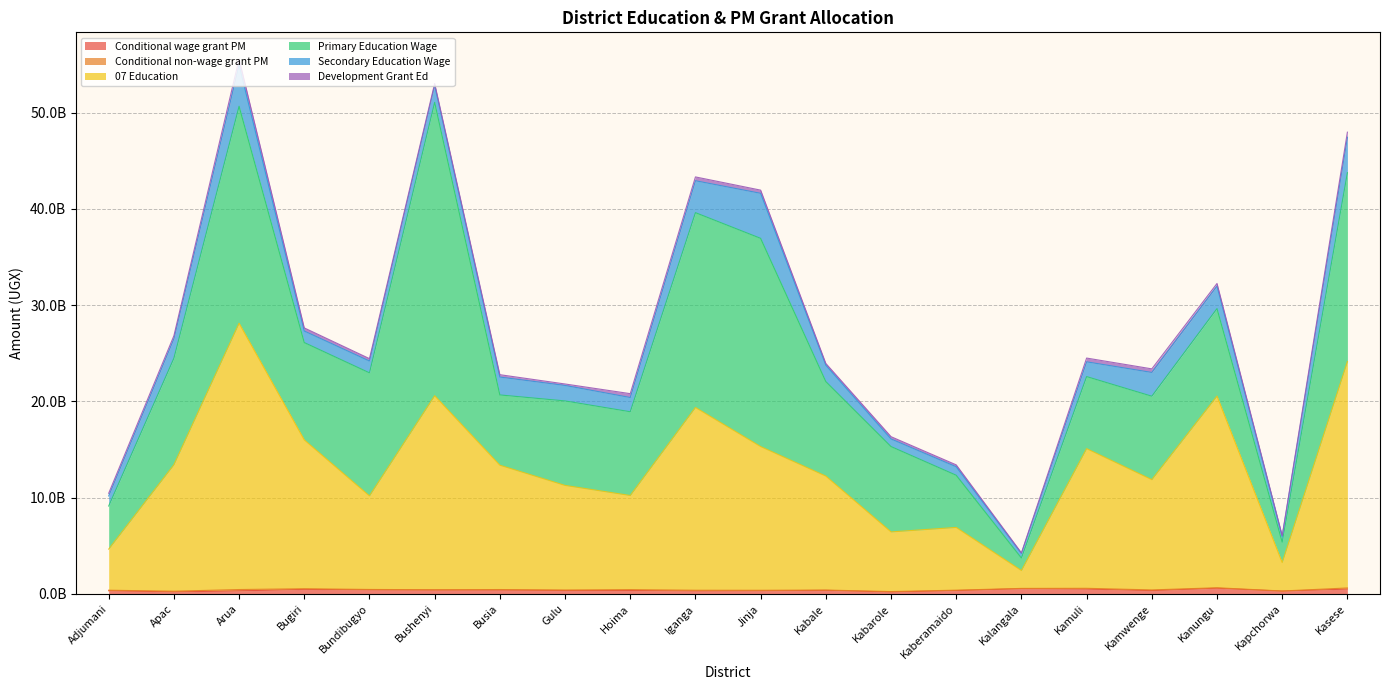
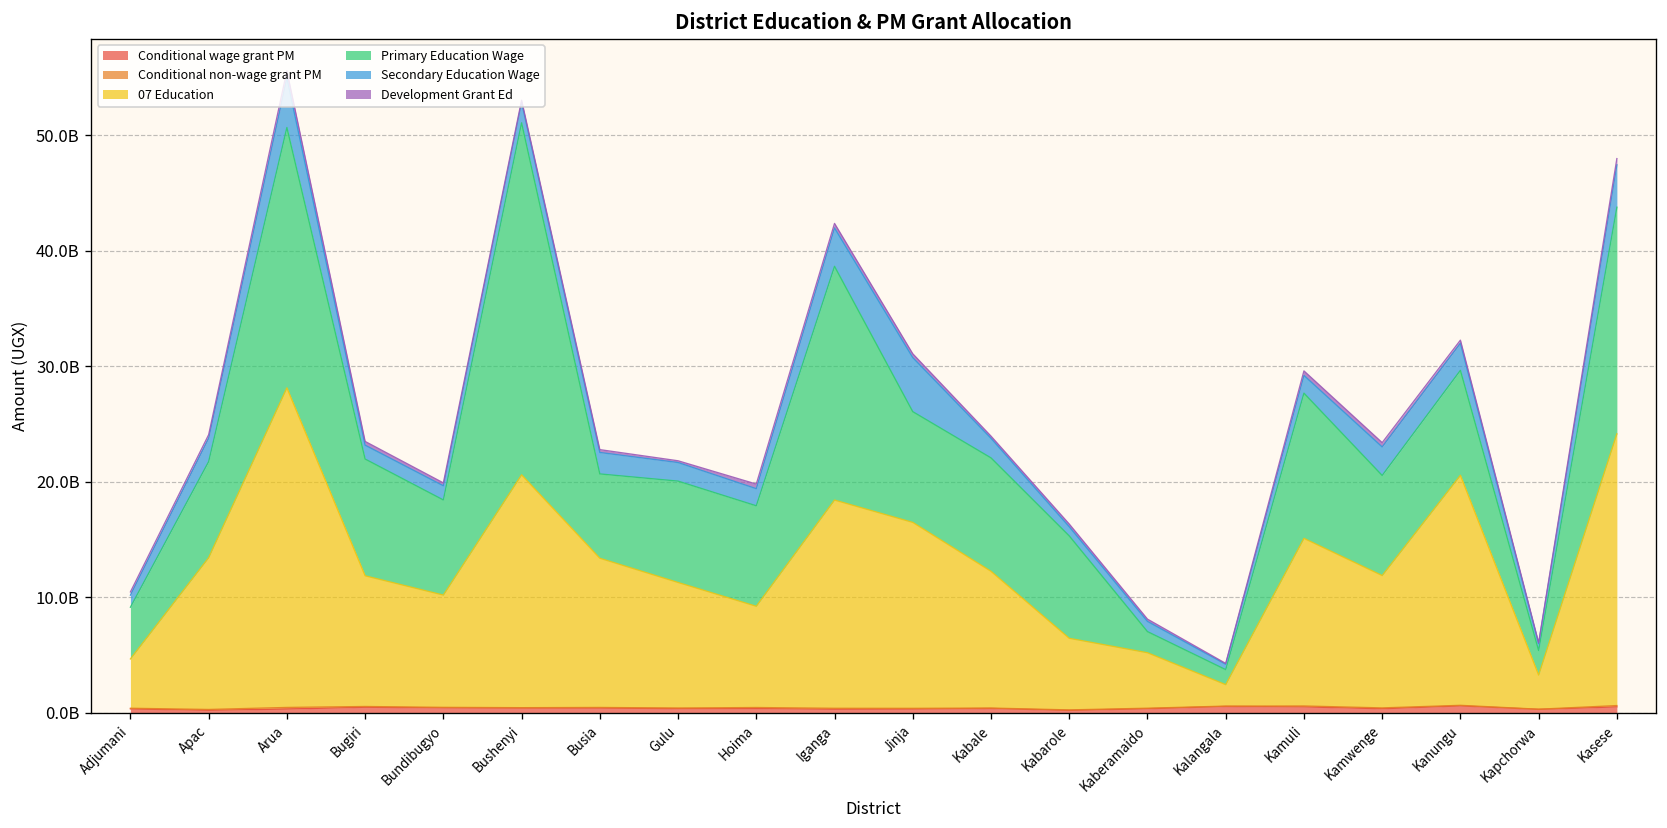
  {
    "07 Education": {
      "Adjumani": 4000000000,
      "Apac": 13000000000,
      "Arua": 28000000000,
-     "Bugiri": 15000000000,
+     "Bugiri": 11000000000,
      "Bundibugyo": 10000000000,
      "Bushenyi": 20000000000,
      "Busia": 13000000000,
      "Gulu": 11000000000,
-     "Hoima": 10000000000,
-     "Iganga": 19000000000,
-     "Jinja": 15000000000,
+     "Hoima": 9000000000,
+     "Iganga": 18000000000,
+     "Jinja": 16000000000,
      "Kabale": 12000000000,
      "Kabarole": 6000000000,
-     "Kaberamaido": 7000000000,
+     "Kaberamaido": 5000000000,
      "Kalangala": 2000000000,
      "Kamuli": 15000000000,
      "Kamwenge": 11000000000,
      "Kanungu": 20000000000,
      "Kapchorwa": 3000000000,
      "Kasese": 24000000000
    },
    "Primary Education Wage": {
      "Adjumani": 4000000000,
-     "Apac": 11000000000,
+     "Apac": 8000000000,
      "Arua": 23000000000,
      "Bugiri": 10000000000,
-     "Bundibugyo": 13000000000,
+     "Bundibugyo": 8000000000,
      "Bushenyi": 30000000000,
      "Busia": 7000000000,
      "Gulu": 9000000000,
      "Hoima": 9000000000,
      "Iganga": 20000000000,
-     "Jinja": 22000000000,
+     "Jinja": 10000000000,
      "Kabale": 10000000000,
      "Kabarole": 9000000000,
-     "Kaberamaido": 5000000000,
+     "Kaberamaido": 2000000000,
      "Kalangala": 1000000000,
-     "Kamuli": 7000000000,
+     "Kamuli": 13000000000,
      "Kamwenge": 9000000000,
      "Kanungu": 9000000000,
      "Kapchorwa": 2000000000,
      "Kasese": 20000000000
    },
    "Secondary Education Wage": {
      "Adjumani": 1000000000,
      "Apac": 2000000000,
      "Bugiri": 1000000000,
      "Hoima": 1000000000,
      "Iganga": 3000000000,
      "Jinja": 5000000000,
      "Kamuli": 2000000000,
      "Kamwenge": 2000000000,
      "Kanungu": 2000000000,
      "Kasese": 4000000000
    },
    "Development Grant Ed": {
      "Adjumani": 0,
      "Apac": 0,
      "Bugiri": 0,
      "Hoima": 0,
      "Iganga": 0,
      "Jinja": 0,
      "Kamuli": 0,
      "Kamwenge": 0,
      "Kanungu": 0,
      "Kasese": 1000000000
    }
  }
